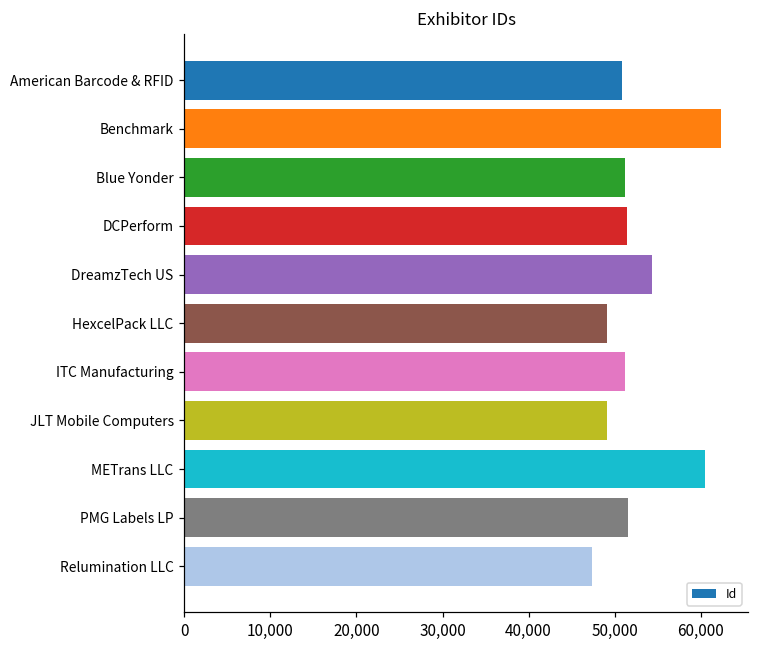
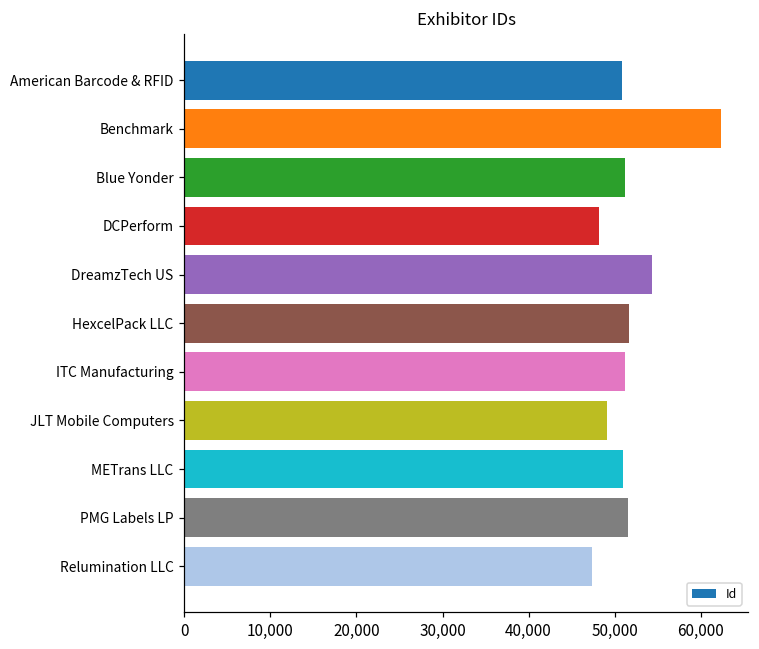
  {
    "American Barcode & RFID": "51,000",
    "Benchmark": "62,000",
    "Blue Yonder": "51,000",
-   "DCPerform": "51,000",
+   "DCPerform": "48,000",
    "DreamzTech US": "54,000",
-   "HexcelPack LLC": "49,000",
+   "HexcelPack LLC": "52,000",
    "ITC Manufacturing": "51,000",
    "JLT Mobile Computers": "49,000",
-   "METrans LLC": "61,000",
+   "METrans LLC": "51,000",
    "PMG Labels LP": "52,000",
    "Relumination LLC": "47,000"
  }
